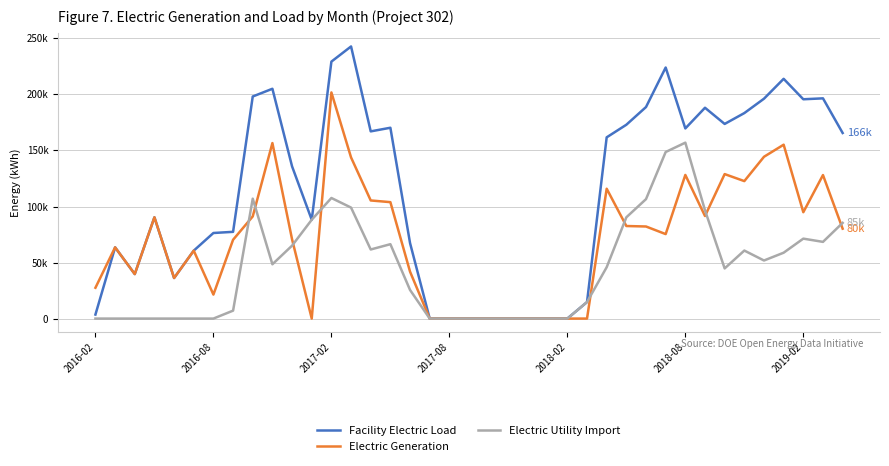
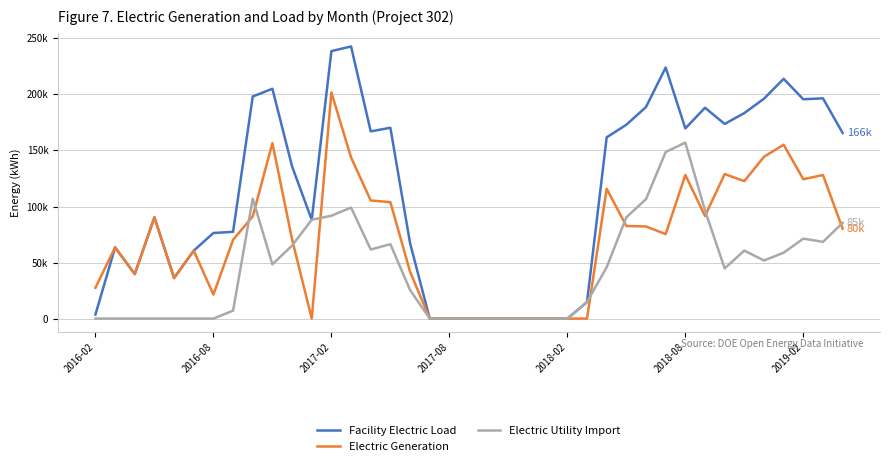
  {
    "Facility Electric Load": {
      "2016-02": 4000,
      "2016-08": 76000,
-     "2017-02": 229000,
+     "2017-02": 239000,
      "2018-08": 170000,
      "2019-02": 196000
    },
    "Electric Generation": {
      "2016-02": 28000,
      "2016-08": 21000,
      "2017-02": 202000,
      "2018-08": 128000,
-     "2019-02": 95000
+     "2019-02": 124000
    },
    "Electric Utility Import": {
      "2016-02": 0,
      "2016-08": 0,
-     "2017-02": 108000,
+     "2017-02": 92000,
      "2018-08": 157000,
      "2019-02": 71000
    }
  }
